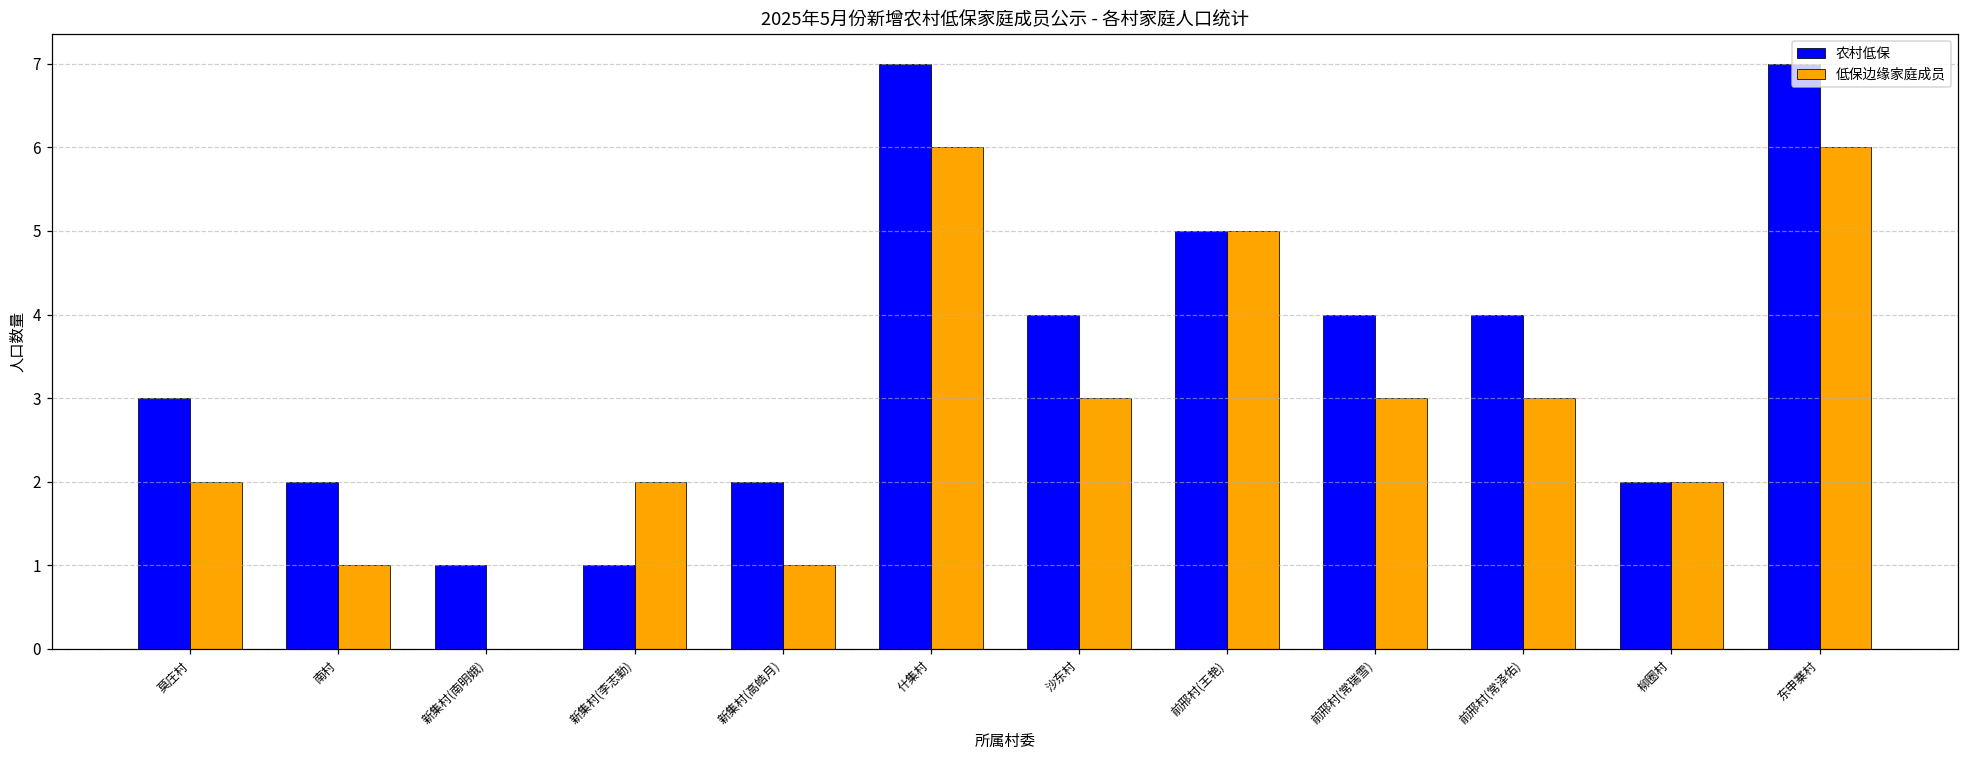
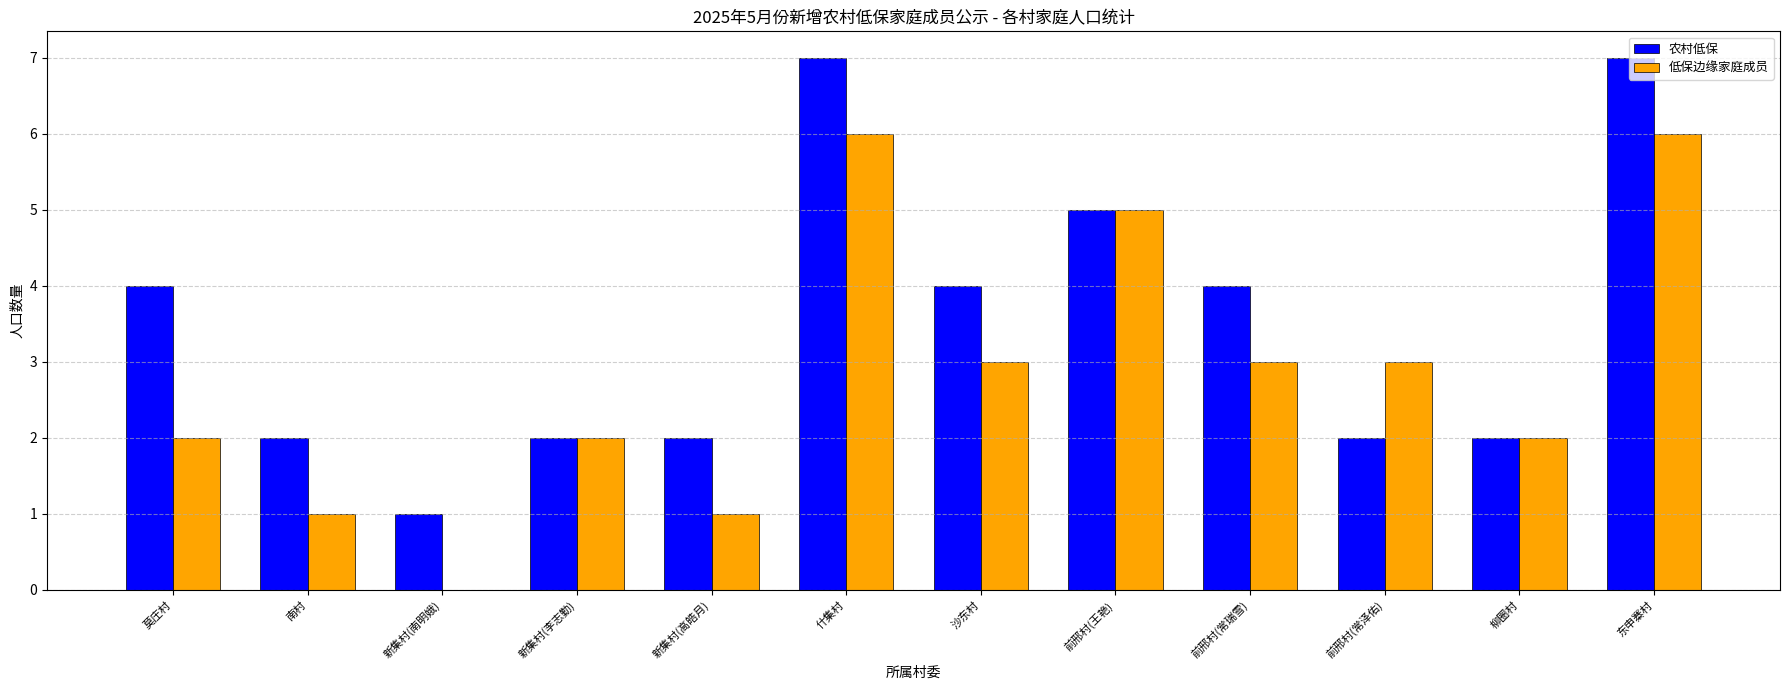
  {
    "农村低保": {
-     "莫庄村": 3,
+     "莫庄村": 4,
      "南村": 2,
      "新集村(南明娥)": 1,
-     "新集村(李志勤)": 1,
+     "新集村(李志勤)": 2,
      "新集村(高皓月)": 2,
      "什集村": 7,
      "沙东村": 4,
      "前邢村(王艳)": 5,
      "前邢村(常瑞雪)": 4,
-     "前邢村(常泽佑)": 4,
+     "前邢村(常泽佑)": 2,
      "柳圈村": 2
    },
    "低保边缘家庭成员": {
      "莫庄村": 2,
      "南村": 1,
      "新集村(南明娥)": 0,
      "新集村(李志勤)": 2,
      "新集村(高皓月)": 1,
      "什集村": 6,
      "沙东村": 3,
      "前邢村(王艳)": 5,
      "前邢村(常瑞雪)": 3,
      "前邢村(常泽佑)": 3,
      "柳圈村": 2,
      "东申寨村": 6
    }
  }
